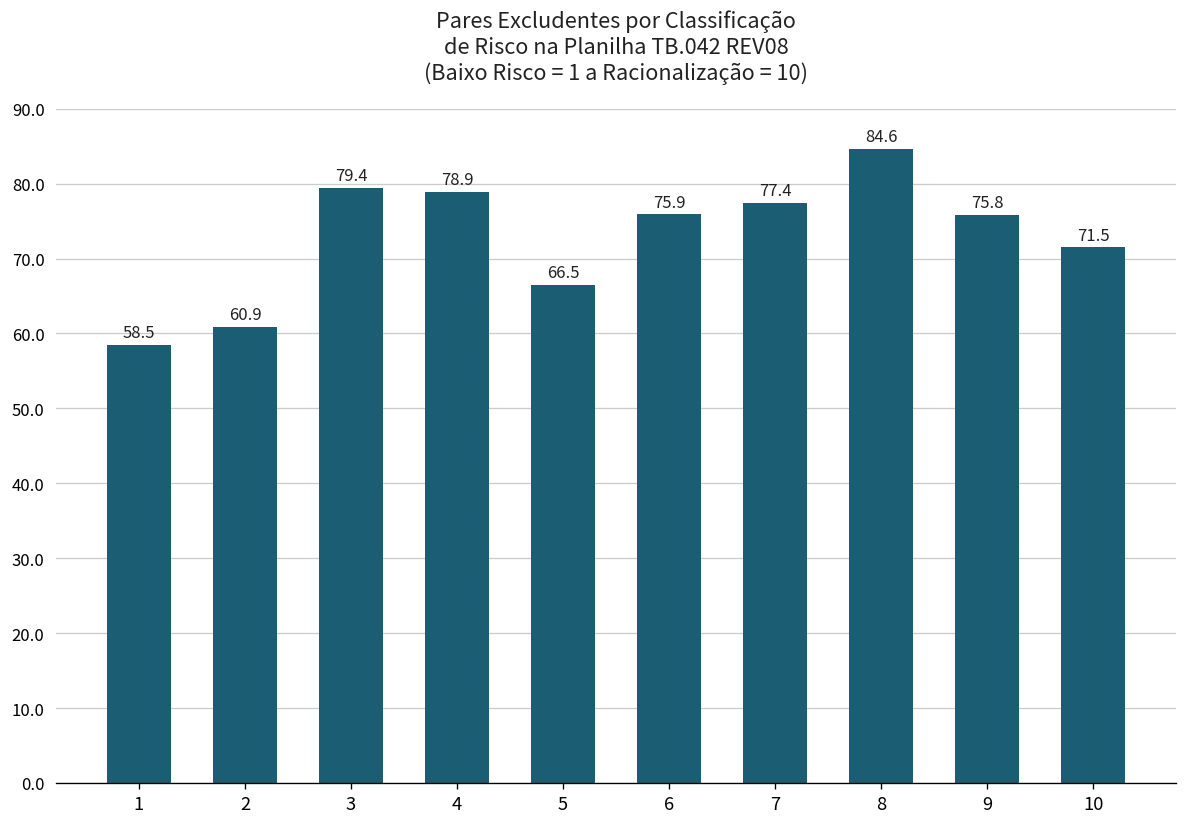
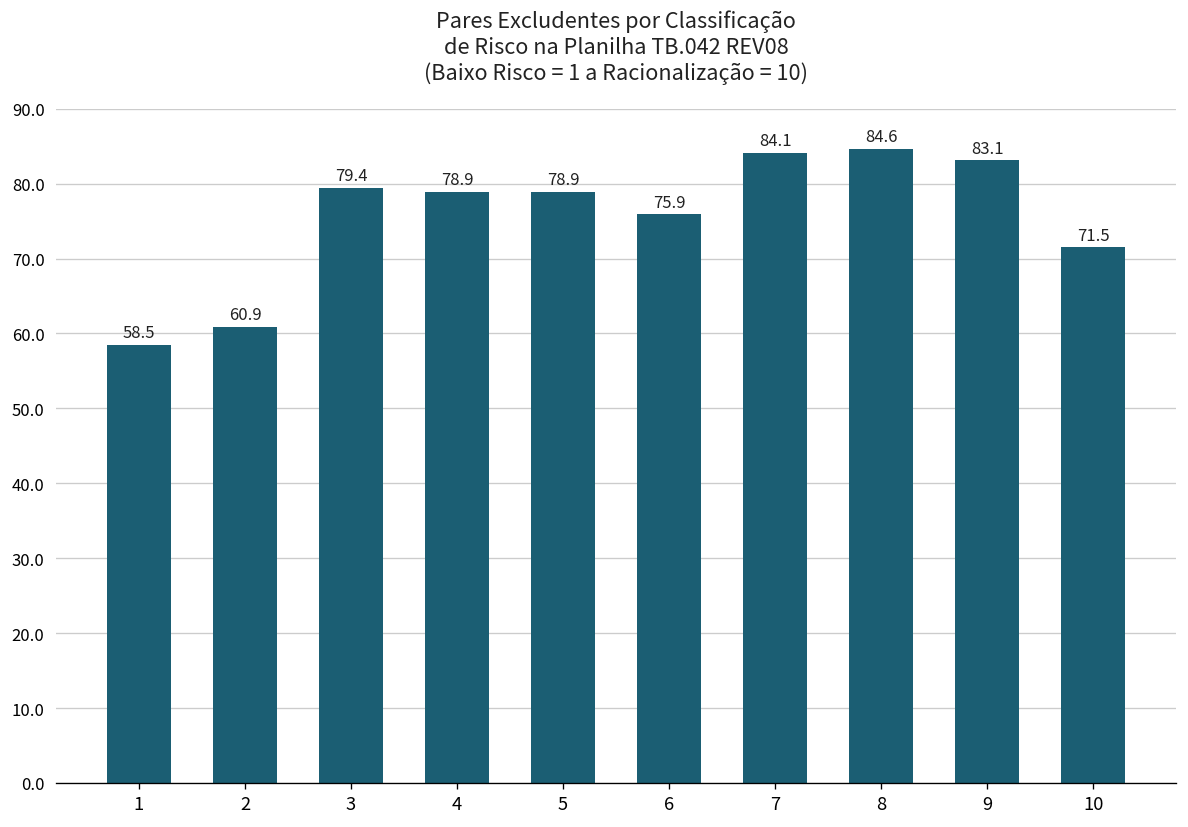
  {
    "1": 58.5,
    "2": 60.9,
    "3": 79.4,
    "4": 78.9,
-   "5": 66.5,
+   "5": 78.9,
    "6": 75.9,
-   "7": 77.4,
+   "7": 84.1,
    "8": 84.6,
-   "9": 75.8,
+   "9": 83.1,
    "10": 71.5
  }
